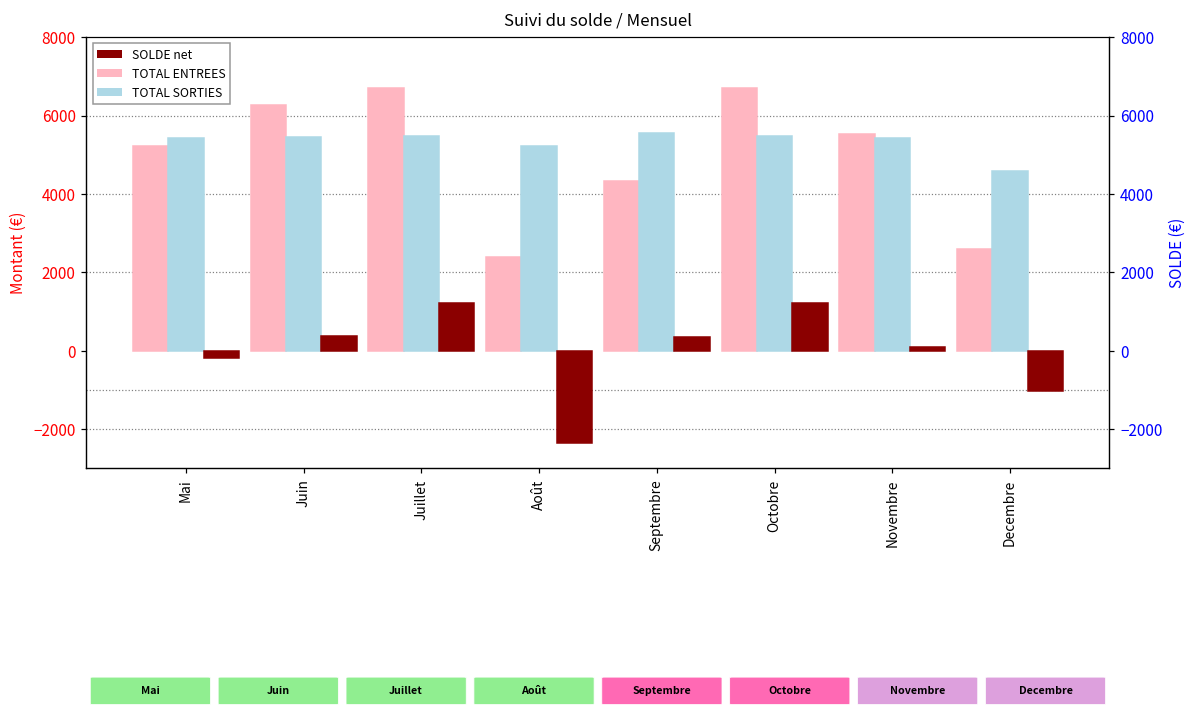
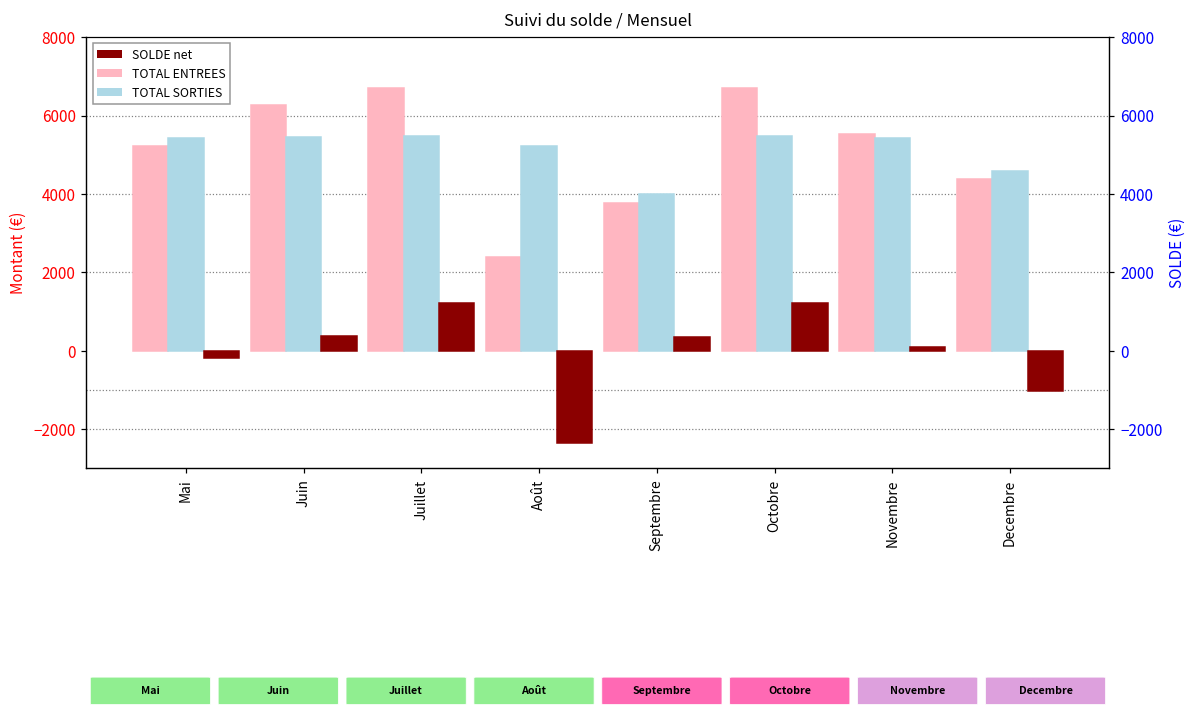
  {
    "TOTAL ENTREES": {
      "Mai": 5200,
      "Juin": 6300,
      "Juillet": 6700,
      "Août": 2400,
-     "Septembre": 4300,
+     "Septembre": 3800,
      "Octobre": 6700,
      "Novembre": 5500,
-     "Decembre": 2600
+     "Decembre": 4400
    },
    "TOTAL SORTIES": {
      "Mai": 5400,
      "Juin": 5400,
      "Juillet": 5500,
      "Août": 5200,
-     "Septembre": 5600,
+     "Septembre": 4000,
      "Octobre": 5500,
      "Novembre": 5400,
      "Decembre": 4600
    }
  }
